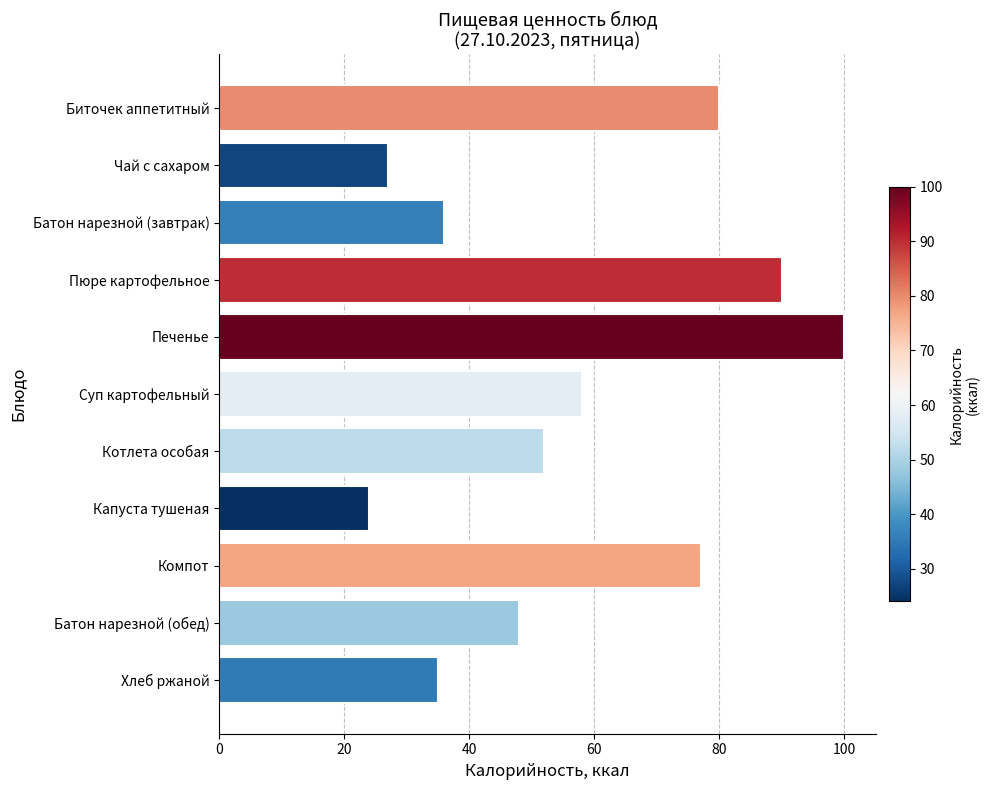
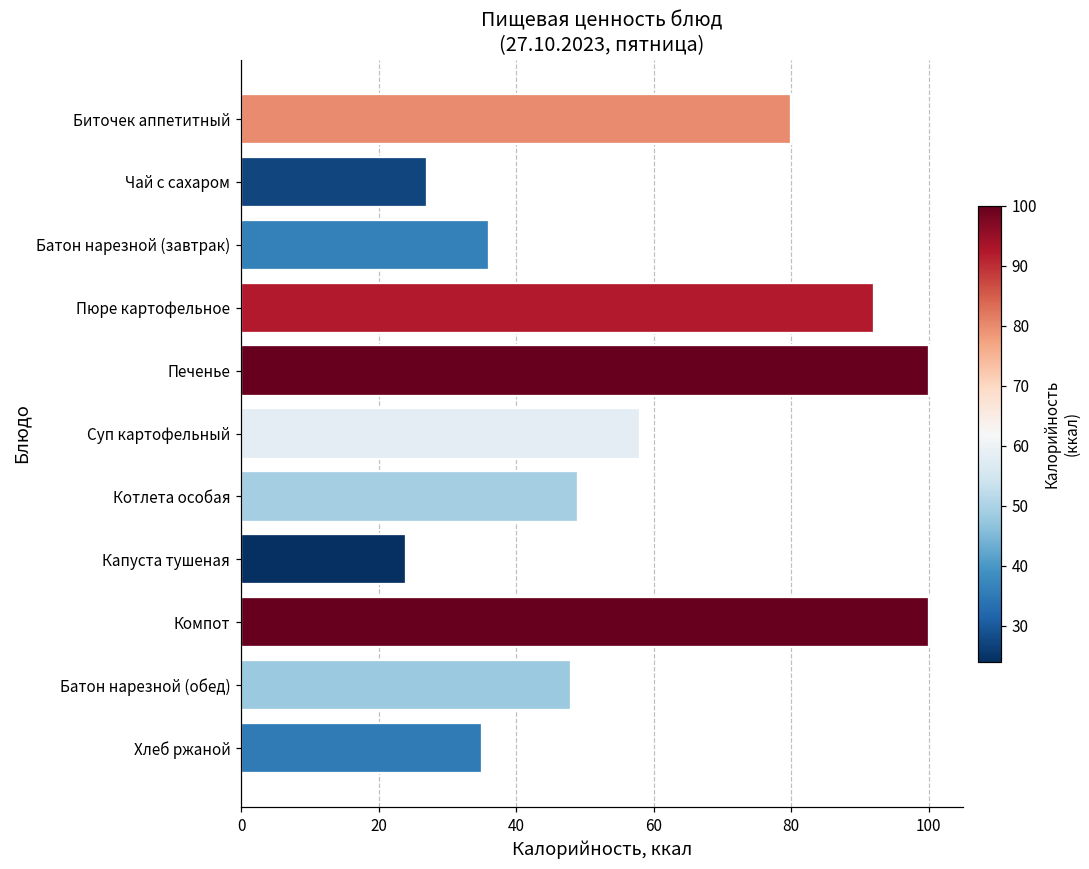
  {
    "Биточек аппетитный": 80,
    "Чай с сахаром": 27,
    "Батон нарезной (завтрак)": 36,
-   "Пюре картофельное": 90,
+   "Пюре картофельное": 92,
    "Печенье": 100,
    "Суп картофельный": 58,
-   "Котлета особая": 52,
+   "Котлета особая": 49,
    "Капуста тушеная": 24,
-   "Компот": 77,
+   "Компот": 100,
    "Батон нарезной (обед)": 48,
    "Хлеб ржаной": 35
  }
